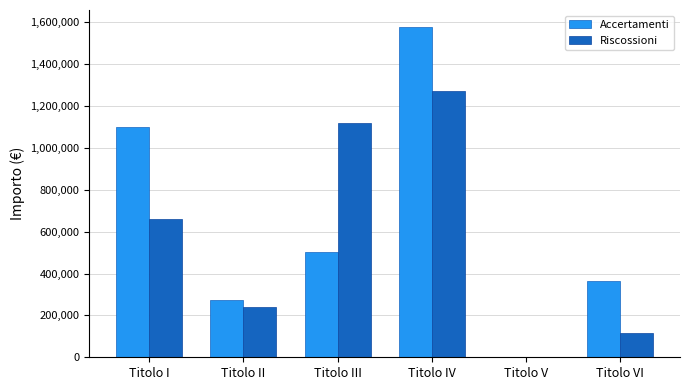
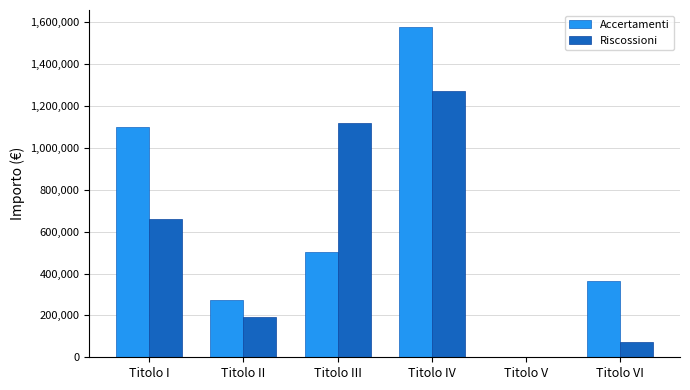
  {
    "Accertamenti": {
      "Titolo I": "1,100,000",
      "Titolo II": "270,000",
      "Titolo III": "500,000",
      "Titolo IV": "1,580,000",
      "Titolo V": "0",
      "Titolo VI": "370,000"
    },
    "Riscossioni": {
      "Titolo I": "660,000",
-     "Titolo II": "240,000",
+     "Titolo II": "190,000",
      "Titolo III": "1,120,000",
      "Titolo IV": "1,270,000",
      "Titolo V": "0",
-     "Titolo VI": "120,000"
+     "Titolo VI": "70,000"
    }
  }
